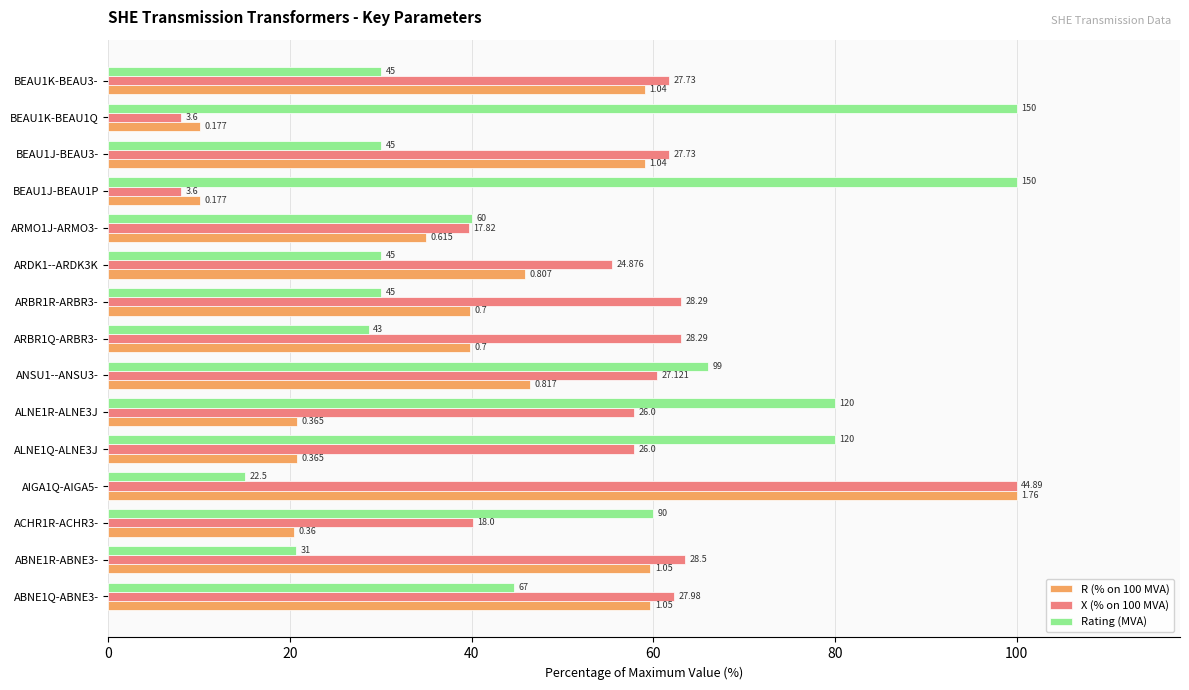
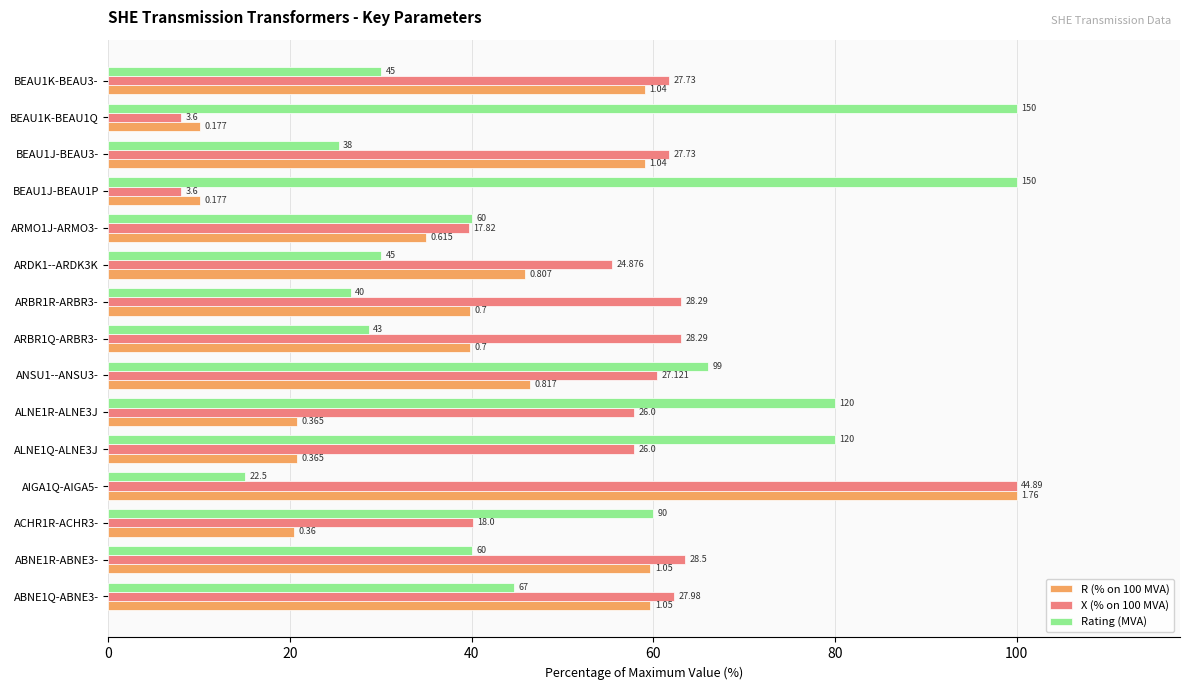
  {
    "Rating (MVA)": {
-     "BEAU1J-BEAU3-": 45,
-     "ARBR1R-ARBR3-": 45,
-     "ABNE1R-ABNE3-": 31
+     "BEAU1J-BEAU3-": 38,
+     "ARBR1R-ARBR3-": 40,
+     "ABNE1R-ABNE3-": 60
    }
  }
